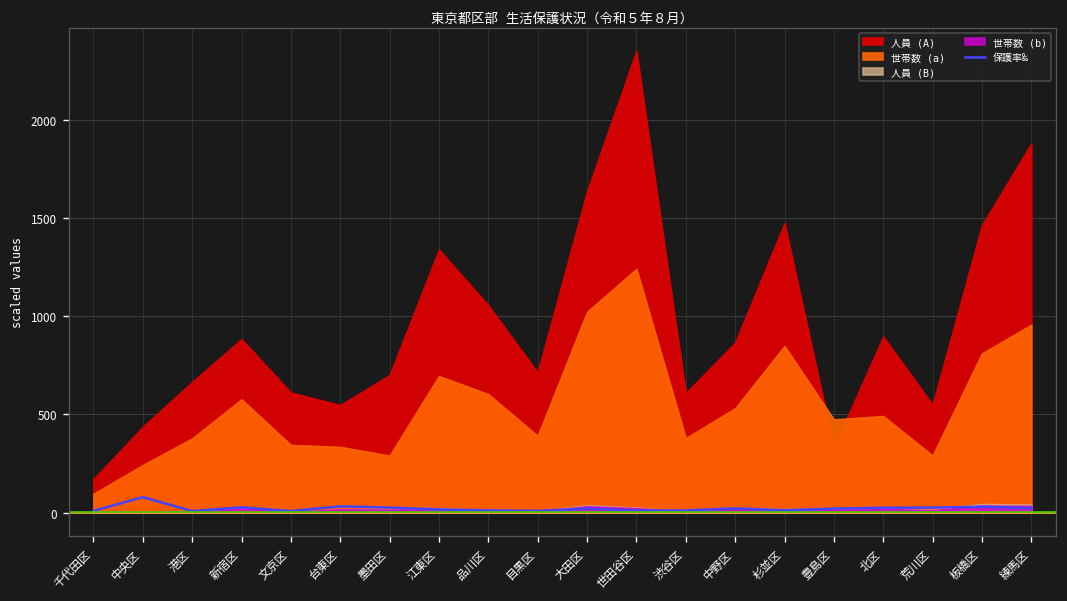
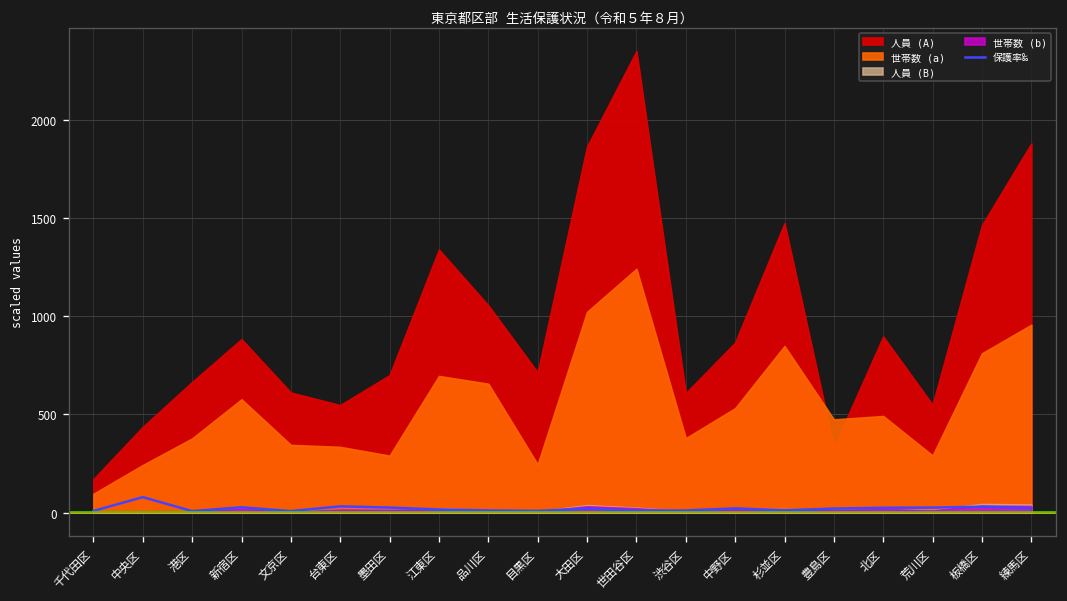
  {
    "人員 (A)": {
      "千代田区": 170,
      "中央区": 440,
      "港区": 670,
      "新宿区": 880,
      "文京区": 610,
      "台東区": 550,
      "墨田区": 700,
      "江東区": 1340,
      "品川区": 1060,
      "目黒区": 710,
-     "大田区": 1640,
+     "大田区": 1860,
      "世田谷区": 2350,
      "渋谷区": 610,
      "中野区": 870,
      "杉並区": 1470,
      "豊島区": 330,
      "北区": 900,
      "荒川区": 550,
      "板橋区": 1460,
      "練馬区": 1880
    },
    "保護率‰": {
      "中央区": 80
    },
    "世帯数 (a)": {
      "千代田区": 100,
      "中央区": 240,
      "港区": 380,
      "新宿区": 580,
      "文京区": 350,
      "台東区": 340,
      "墨田区": 290,
      "江東区": 700,
-     "品川区": 600,
-     "目黒区": 390,
+     "品川区": 660,
+     "目黒区": 250,
      "大田区": 1020,
      "世田谷区": 1240,
      "渋谷区": 380,
      "中野区": 530,
      "杉並区": 850,
      "豊島区": 470,
      "北区": 490,
      "荒川区": 290,
      "板橋区": 810,
      "練馬区": 960
    }
  }
